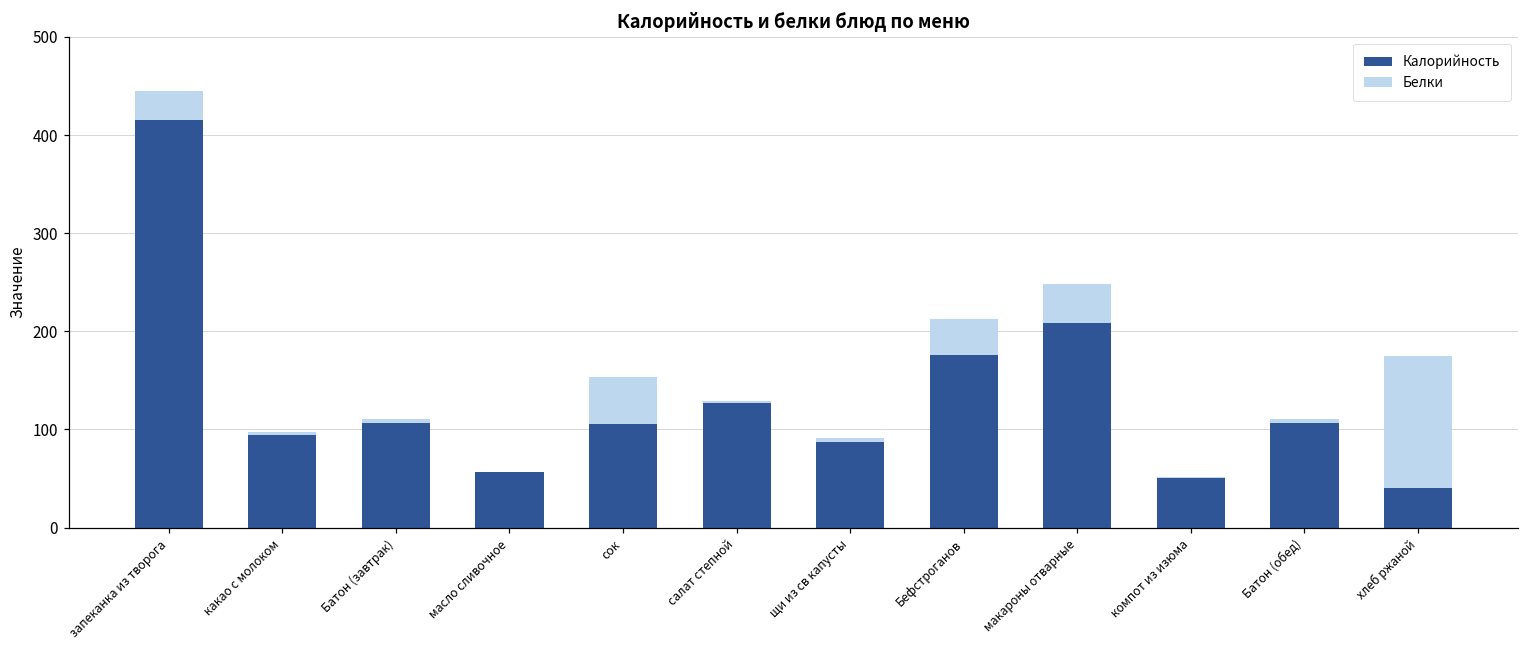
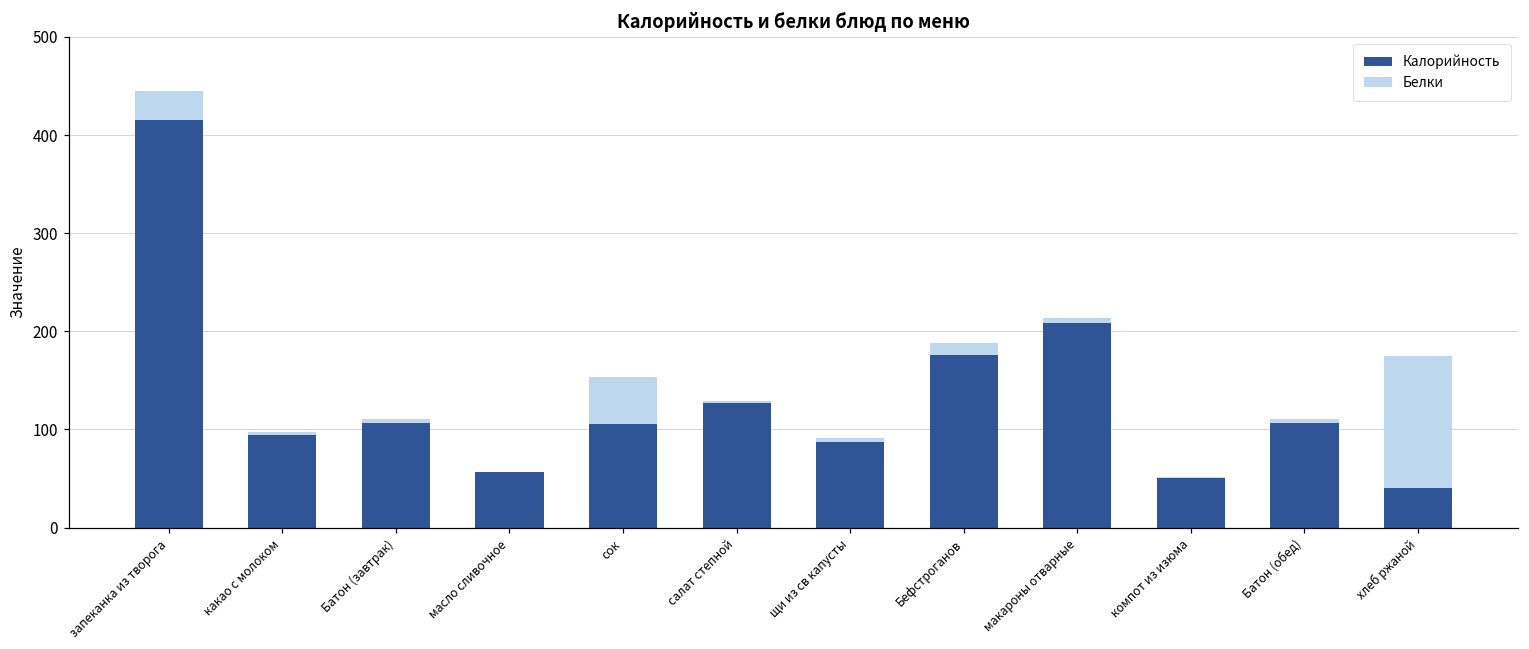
  {
    "Калорийность": {
      "запеканка из творога": 420,
      "какао с молоком": 90,
      "Батон (завтрак)": 110,
      "масло сливочное": 60,
      "сок": 110,
      "салат степной": 130,
      "щи из св капусты": 90,
      "Бефстроганов": 180,
      "макароны отварные": 210,
      "компот из изюма": 50,
      "Батон (обед)": 110,
      "хлеб ржаной": 40
    },
    "Белки": {
      "запеканка из творога": 30,
      "какао с молоком": 0,
      "Батон (завтрак)": 0,
      "масло сливочное": 0,
      "сок": 50,
      "щи из св капусты": 0,
-     "Бефстроганов": 40,
-     "макароны отварные": 40,
+     "Бефстроганов": 10,
+     "макароны отварные": 10,
      "Батон (обед)": 0,
      "хлеб ржаной": 140
    }
  }
